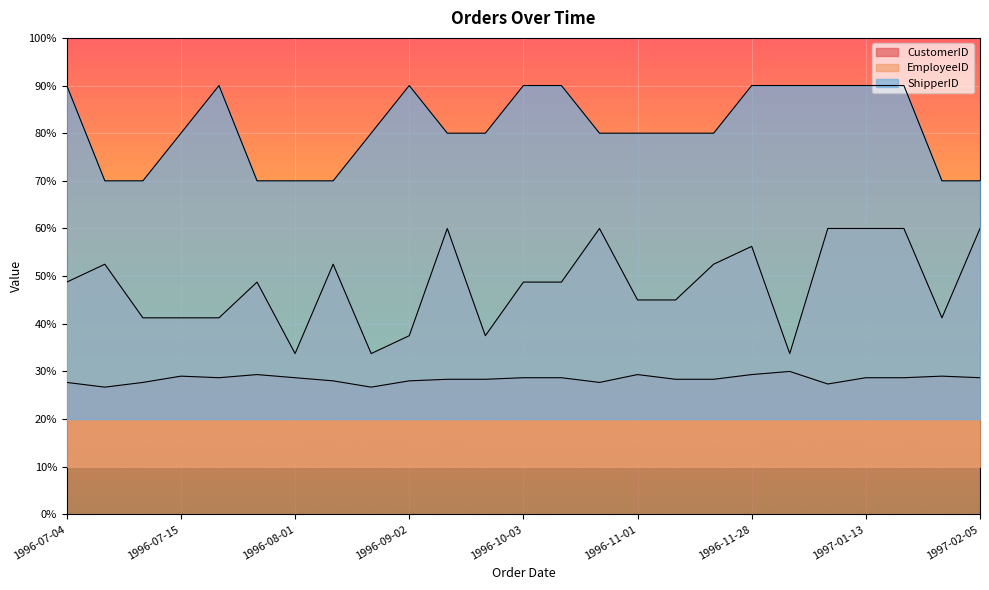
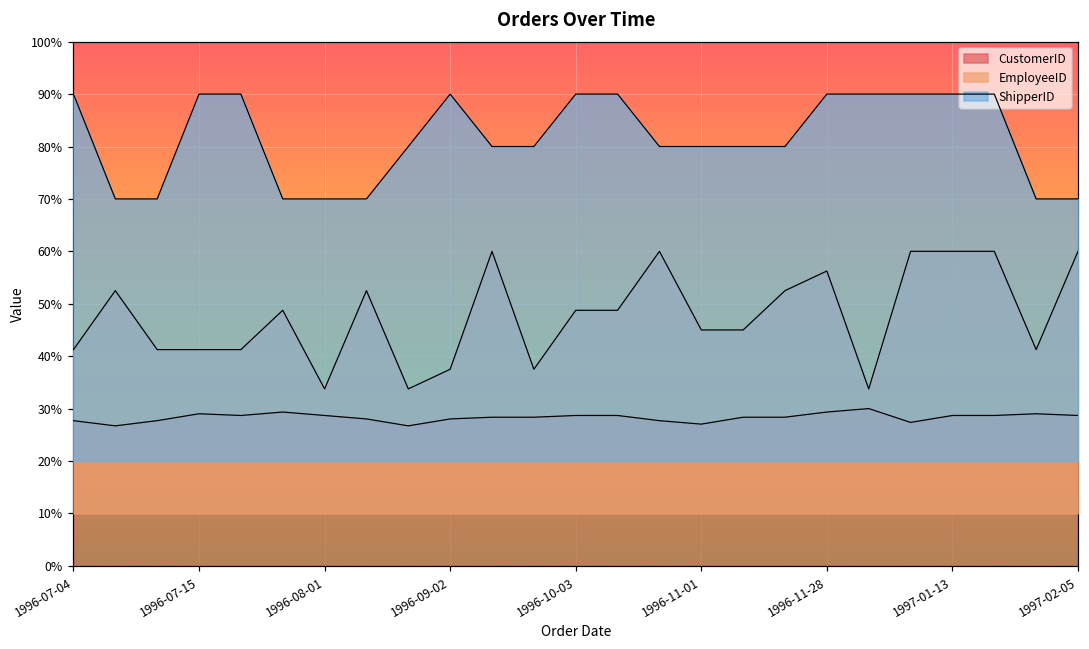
  {
    "CustomerID": {
      "1996-07-04": "28%",
      "1996-07-15": "29%",
      "1996-08-01": "29%",
      "1996-09-02": "28%",
      "1996-10-03": "29%",
-     "1996-11-01": "29%",
+     "1996-11-01": "27%",
      "1996-11-28": "29%",
      "1997-01-13": "29%",
      "1997-02-05": "29%"
    },
    "EmployeeID": {
-     "1996-07-04": "49%",
+     "1996-07-04": "41%",
      "1996-07-15": "41%",
      "1996-08-01": "34%",
      "1996-09-02": "38%",
      "1996-10-03": "49%",
      "1996-11-01": "45%",
      "1996-11-28": "56%",
      "1997-01-13": "60%",
      "1997-02-05": "60%"
    },
    "ShipperID": {
      "1996-07-04": "90%",
-     "1996-07-15": "80%",
+     "1996-07-15": "90%",
      "1996-08-01": "70%",
      "1996-09-02": "90%",
      "1996-10-03": "90%",
      "1996-11-01": "80%",
      "1996-11-28": "90%",
      "1997-01-13": "90%",
      "1997-02-05": "70%"
    }
  }
